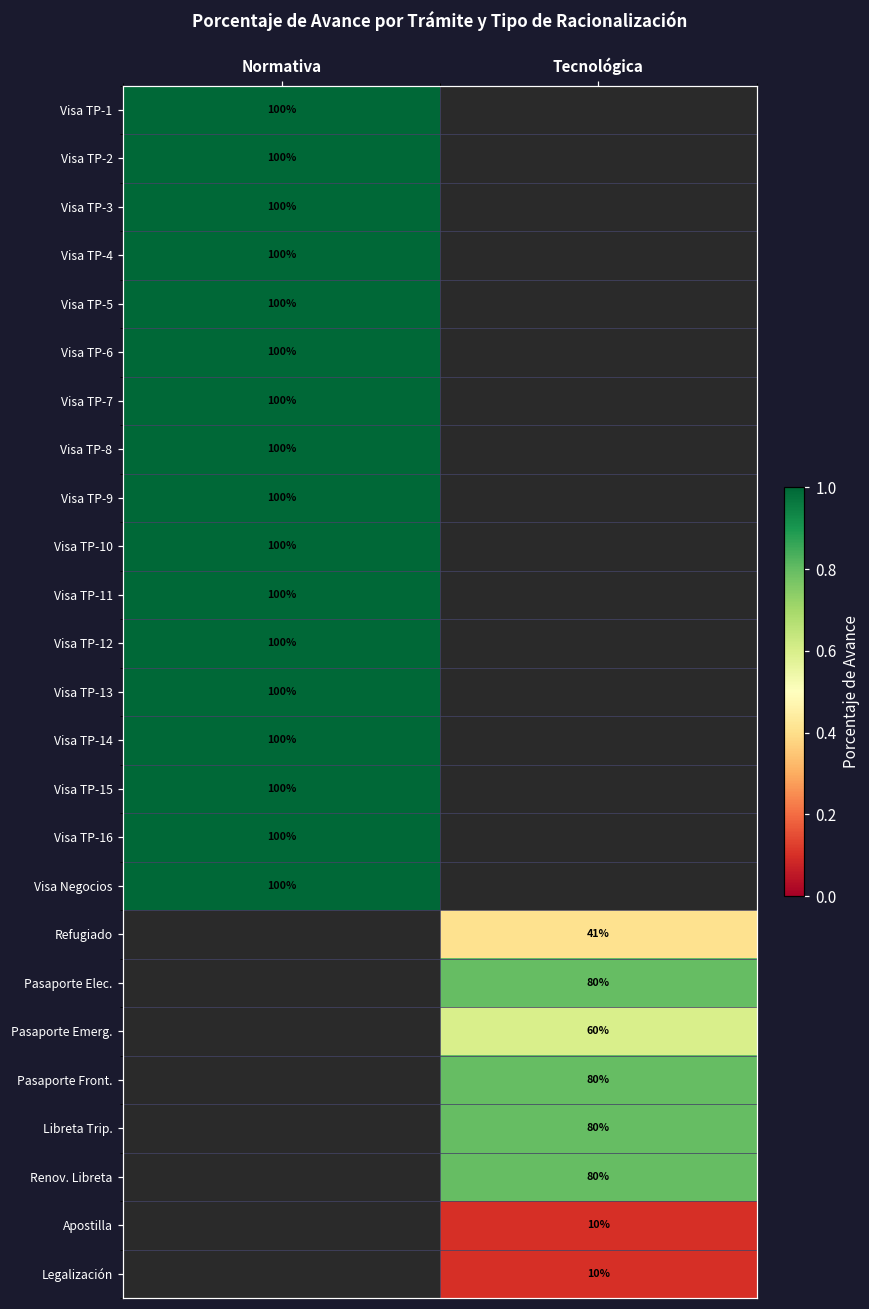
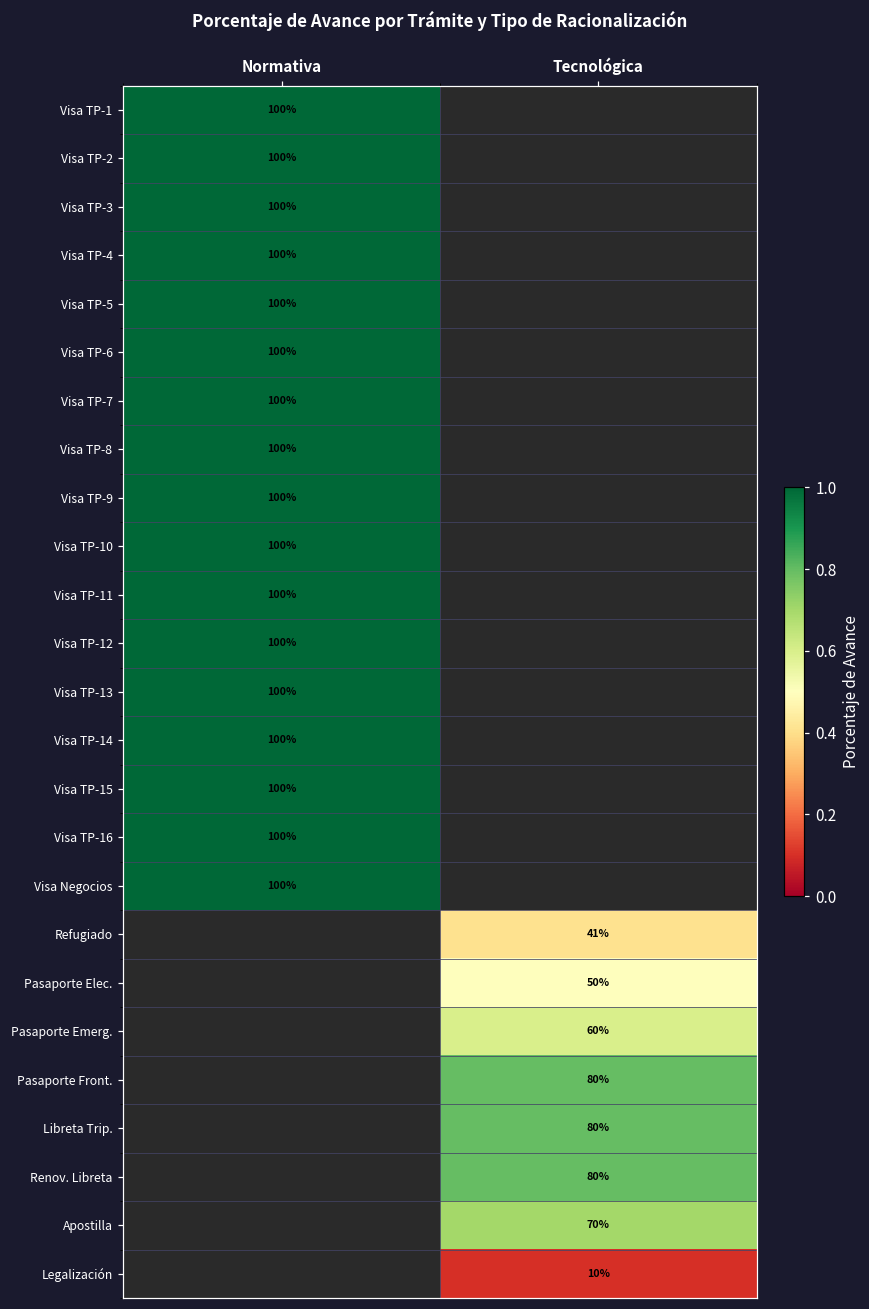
  {
    "Visa TP-1": {
      "Normativa": "100%"
    },
    "Visa TP-2": {
      "Normativa": "100%"
    },
    "Visa TP-3": {
      "Normativa": "100%"
    },
    "Visa TP-4": {
      "Normativa": "100%"
    },
    "Visa TP-5": {
      "Normativa": "100%"
    },
    "Visa TP-6": {
      "Normativa": "100%"
    },
    "Visa TP-7": {
      "Normativa": "100%"
    },
    "Visa TP-8": {
      "Normativa": "100%"
    },
    "Visa TP-9": {
      "Normativa": "100%"
    },
    "Visa TP-10": {
      "Normativa": "100%"
    },
    "Visa TP-11": {
      "Normativa": "100%"
    },
    "Visa TP-12": {
      "Normativa": "100%"
    },
    "Visa TP-13": {
      "Normativa": "100%"
    },
    "Visa TP-14": {
      "Normativa": "100%"
    },
    "Visa TP-15": {
      "Normativa": "100%"
    },
    "Visa TP-16": {
      "Normativa": "100%"
    },
    "Visa Negocios": {
      "Normativa": "100%"
    },
    "Refugiado": {
      "Tecnológica": "41%"
    },
    "Pasaporte Elec.": {
-     "Tecnológica": "80%"
+     "Tecnológica": "50%"
    },
    "Pasaporte Emerg.": {
      "Tecnológica": "60%"
    },
    "Pasaporte Front.": {
      "Tecnológica": "80%"
    },
    "Libreta Trip.": {
      "Tecnológica": "80%"
    },
    "Renov. Libreta": {
      "Tecnológica": "80%"
    },
    "Apostilla": {
-     "Tecnológica": "10%"
+     "Tecnológica": "70%"
    },
    "Legalización": {
      "Tecnológica": "10%"
    }
  }
